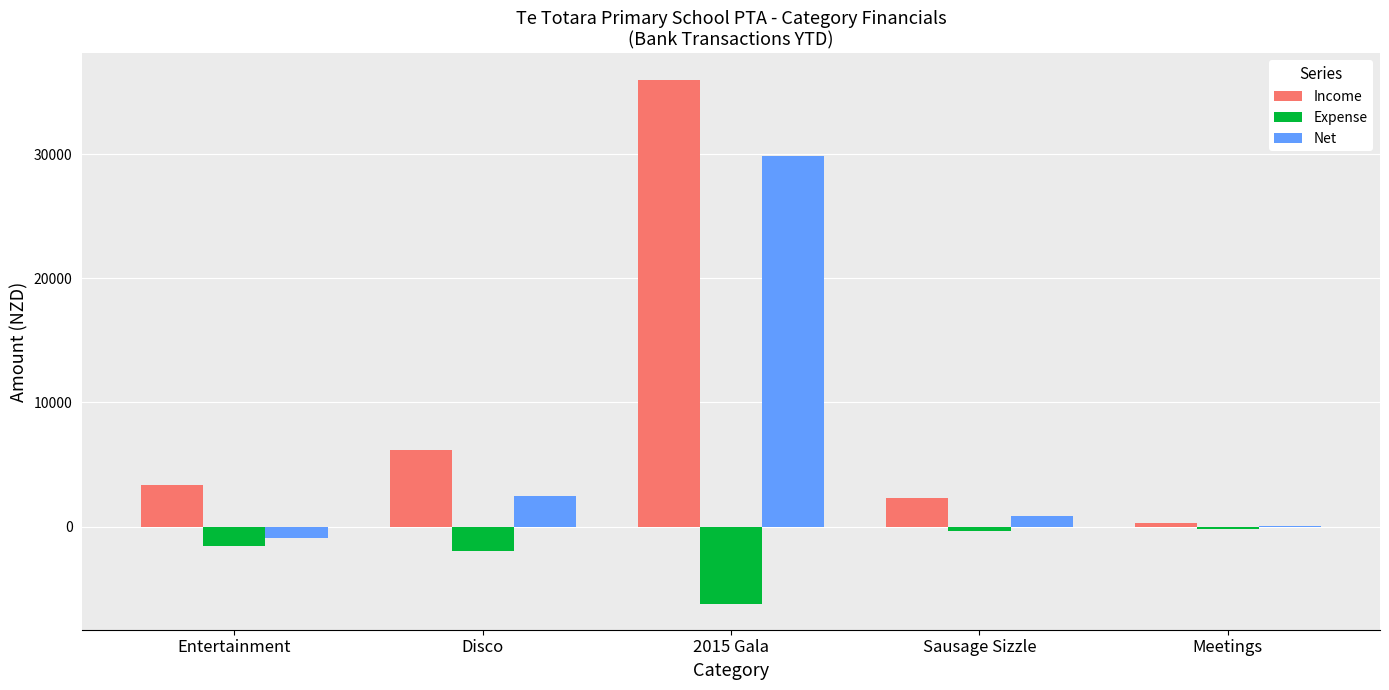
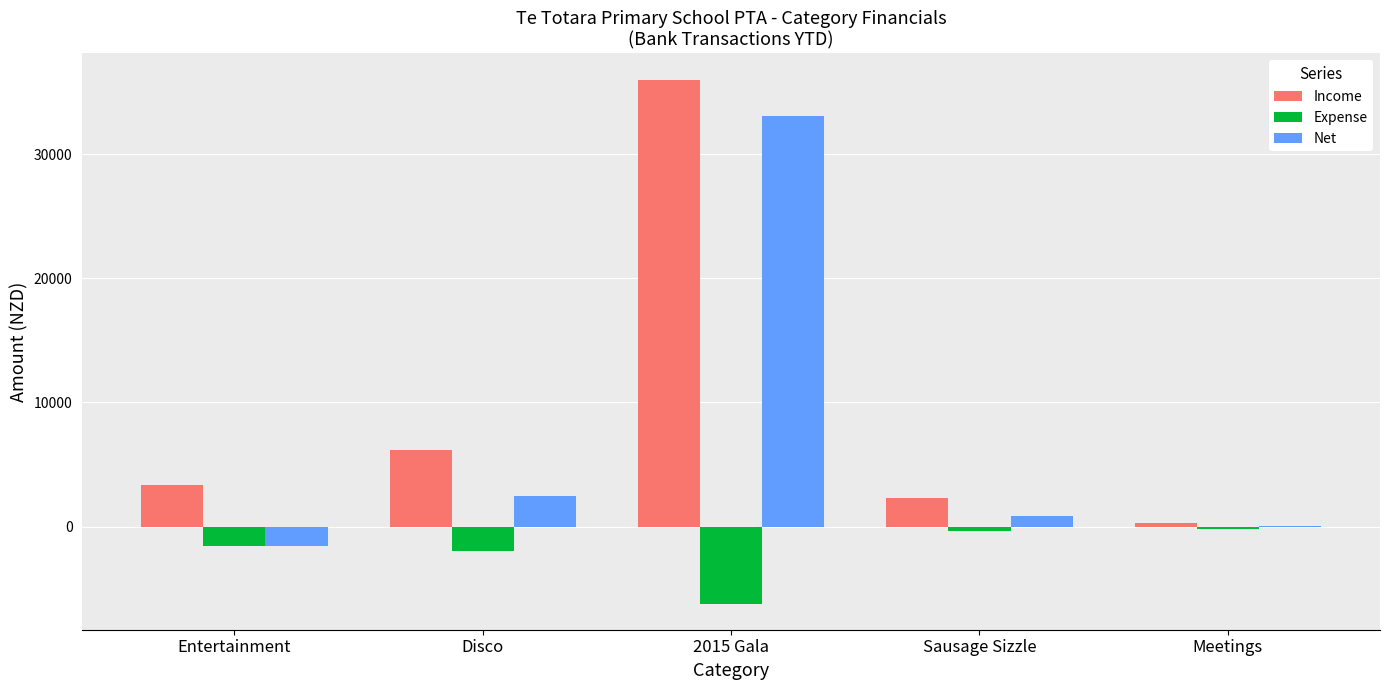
  {
    "Income": {
      "Entertainment": 3300,
      "Disco": 6200,
      "2015 Gala": 36000,
      "Sausage Sizzle": 2300,
      "Meetings": 300
    },
    "Expense": {
      "Entertainment": -1600,
      "Disco": -1900,
      "2015 Gala": -6200,
      "Sausage Sizzle": -300,
      "Meetings": -200
    },
    "Net": {
-     "Entertainment": -900,
+     "Entertainment": -1600,
      "Disco": 2500,
-     "2015 Gala": 29800,
+     "2015 Gala": 33000,
      "Sausage Sizzle": 900
    }
  }
